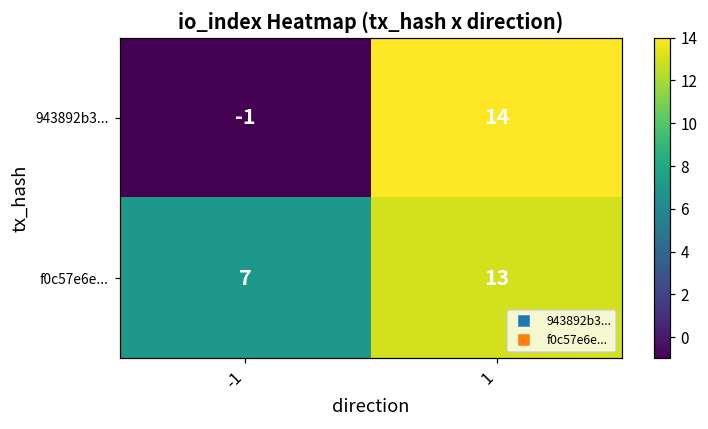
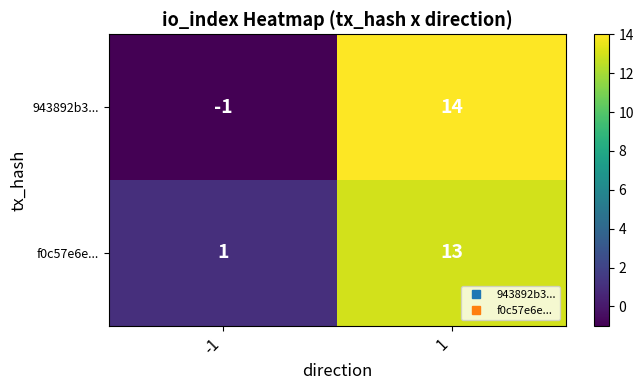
  {
    "943892b3...": {
      "-1": -1,
      "1": 14
    },
    "f0c57e6e...": {
-     "-1": 7,
+     "-1": 1,
      "1": 13
    }
  }
